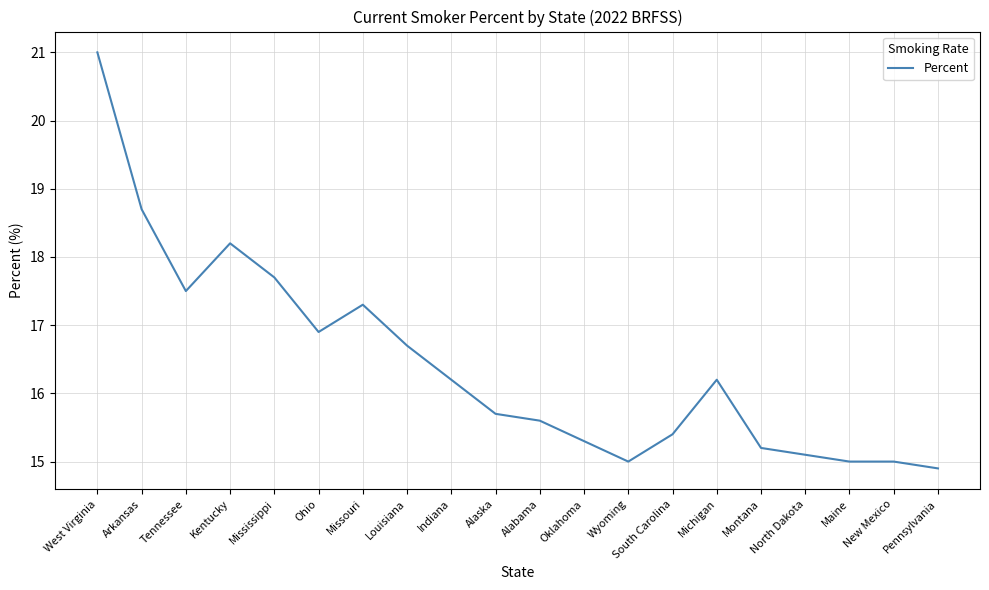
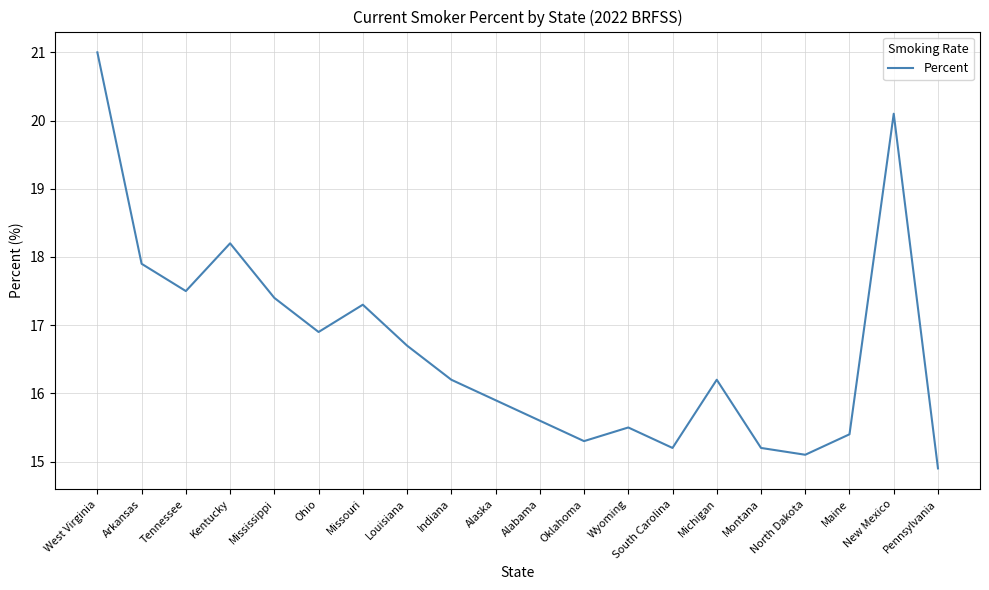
  {
    "West Virginia": 21.0,
-   "Arkansas": 18.7,
+   "Arkansas": 17.9,
    "Tennessee": 17.5,
    "Kentucky": 18.2,
-   "Mississippi": 17.7,
+   "Mississippi": 17.4,
    "Ohio": 16.9,
    "Missouri": 17.3,
    "Louisiana": 16.7,
    "Indiana": 16.2,
-   "Alaska": 15.7,
+   "Alaska": 15.9,
    "Alabama": 15.6,
    "Oklahoma": 15.3,
-   "Wyoming": 15.0,
-   "South Carolina": 15.4,
+   "Wyoming": 15.5,
+   "South Carolina": 15.2,
    "Michigan": 16.2,
    "Montana": 15.2,
    "North Dakota": 15.1,
-   "Maine": 15.0,
-   "New Mexico": 15.0,
+   "Maine": 15.4,
+   "New Mexico": 20.1,
    "Pennsylvania": 14.9
  }
